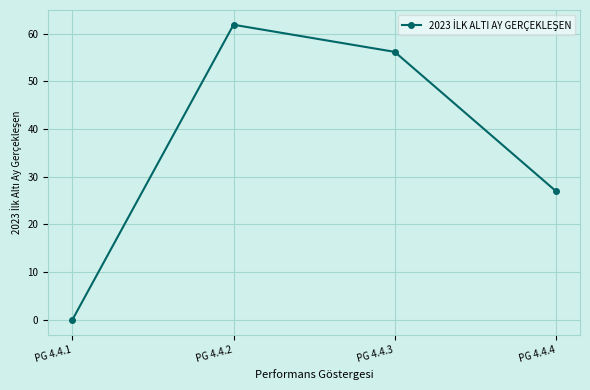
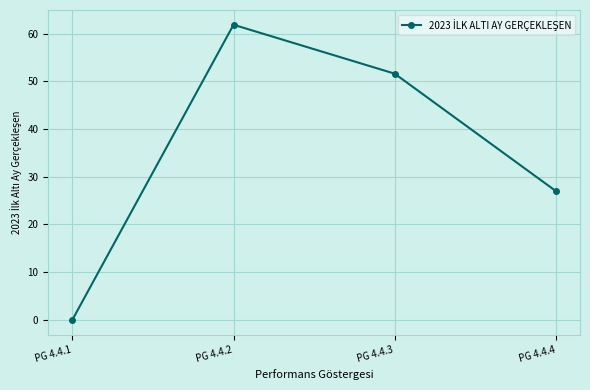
  {
    "PG 4.4.1": 0,
    "PG 4.4.2": 62,
-   "PG 4.4.3": 56,
+   "PG 4.4.3": 52,
    "PG 4.4.4": 27
  }
